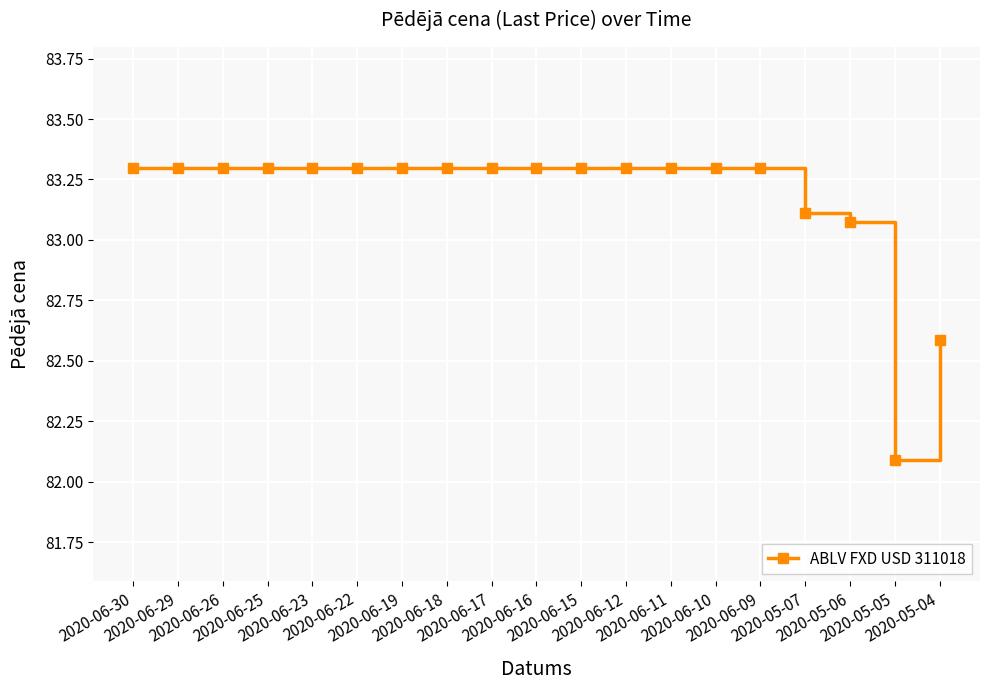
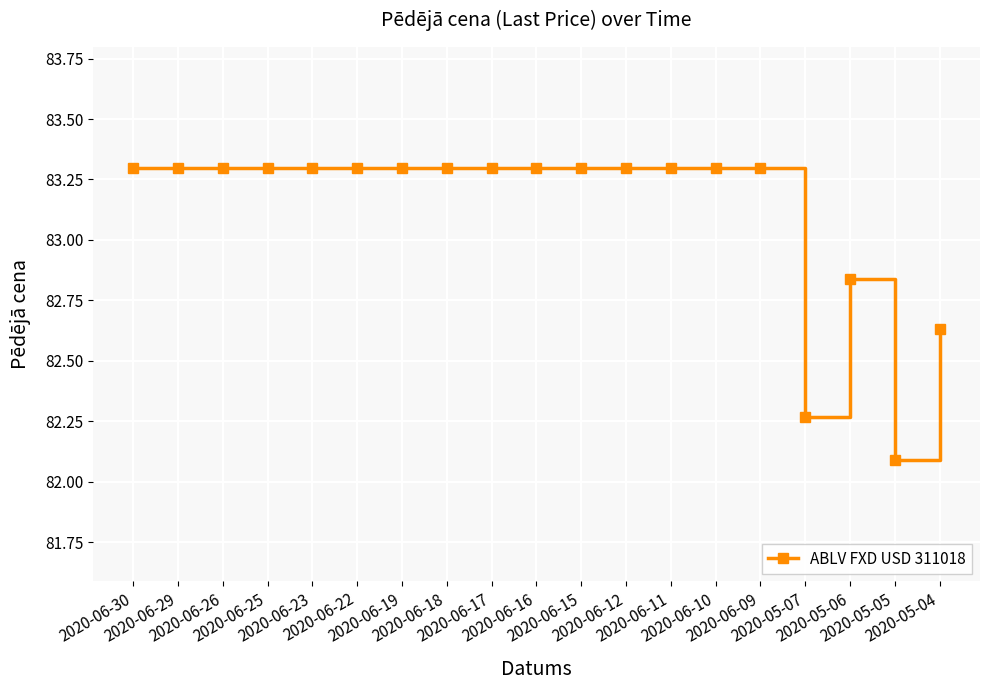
  {
    "2020-06-30": 83.30,
    "2020-06-29": 83.30,
    "2020-06-26": 83.30,
    "2020-06-25": 83.30,
    "2020-06-23": 83.30,
    "2020-06-22": 83.30,
    "2020-06-19": 83.30,
    "2020-06-18": 83.30,
    "2020-06-17": 83.30,
    "2020-06-16": 83.30,
    "2020-06-15": 83.30,
    "2020-06-12": 83.30,
    "2020-06-11": 83.30,
    "2020-06-10": 83.30,
    "2020-06-09": 83.30,
-   "2020-05-07": 83.11,
-   "2020-05-06": 83.08,
+   "2020-05-07": 82.27,
+   "2020-05-06": 82.84,
    "2020-05-05": 82.09,
-   "2020-05-04": 82.59
+   "2020-05-04": 82.63
  }
